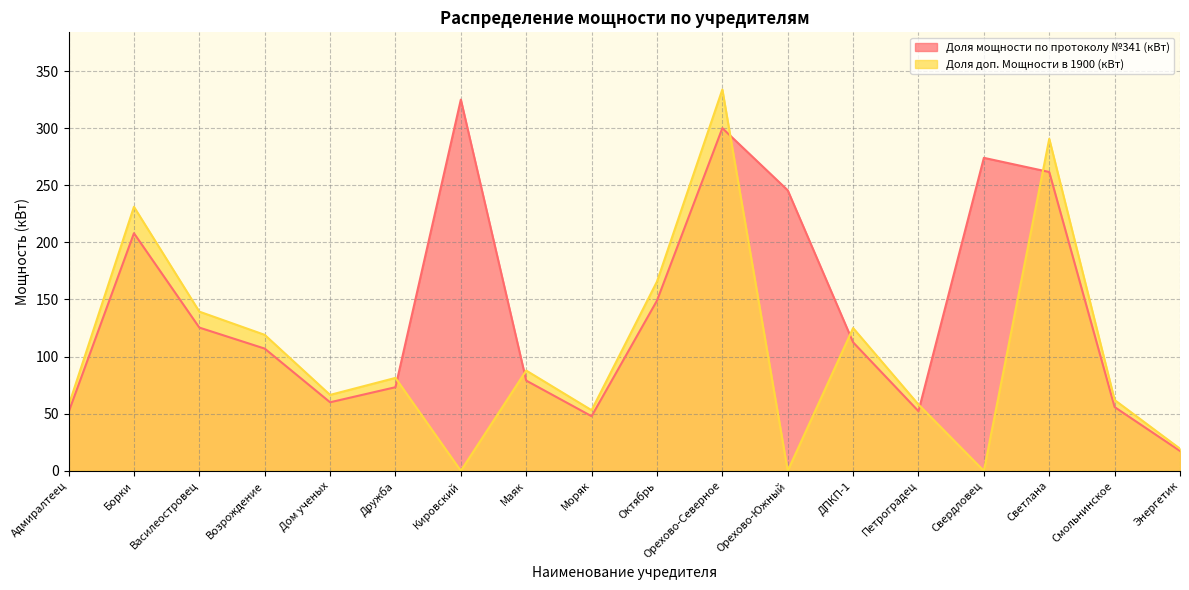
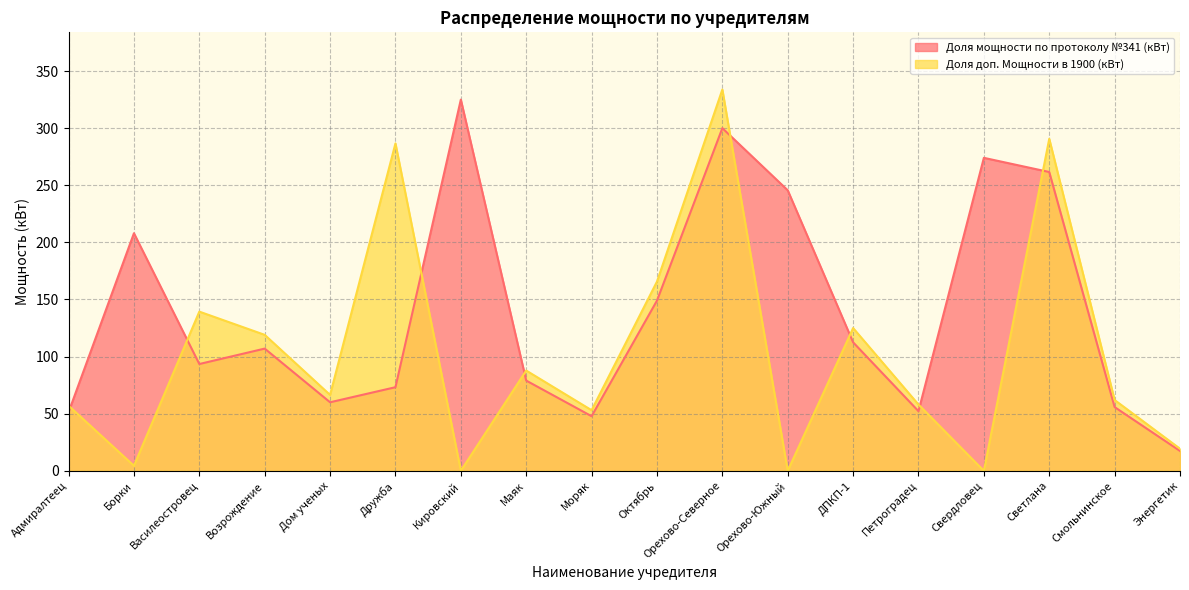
  {
    "Доля мощности по протоколу №341 (кВт)": {
      "Адмиралтеец": 51,
      "Борки": 208,
-     "Василеостровец": 125,
+     "Василеостровец": 94,
      "Возрождение": 107,
      "Дом ученых": 60,
      "Дружба": 73,
      "Кировский": 325,
      "Маяк": 79,
      "Моряк": 48,
      "Октябрь": 149,
      "Орехово-Северное": 300,
      "Орехово-Южный": 246,
      "ДПКП-1": 113,
      "Петроградец": 52,
      "Свердловец": 274,
      "Светлана": 262,
      "Смольнинское": 56
    },
    "Доля доп. Мощности в 1900 (кВт)": {
      "Адмиралтеец": 57,
-     "Борки": 231,
+     "Борки": 4,
      "Василеостровец": 139,
      "Возрождение": 119,
      "Дом ученых": 66,
-     "Дружба": 81,
+     "Дружба": 287,
      "Кировский": 0,
      "Маяк": 88,
      "Моряк": 53,
      "Октябрь": 166,
      "Орехово-Северное": 334,
      "Орехово-Южный": 0,
      "ДПКП-1": 125,
      "Петроградец": 58,
      "Свердловец": 0,
      "Светлана": 291,
      "Смольнинское": 62
    }
  }
